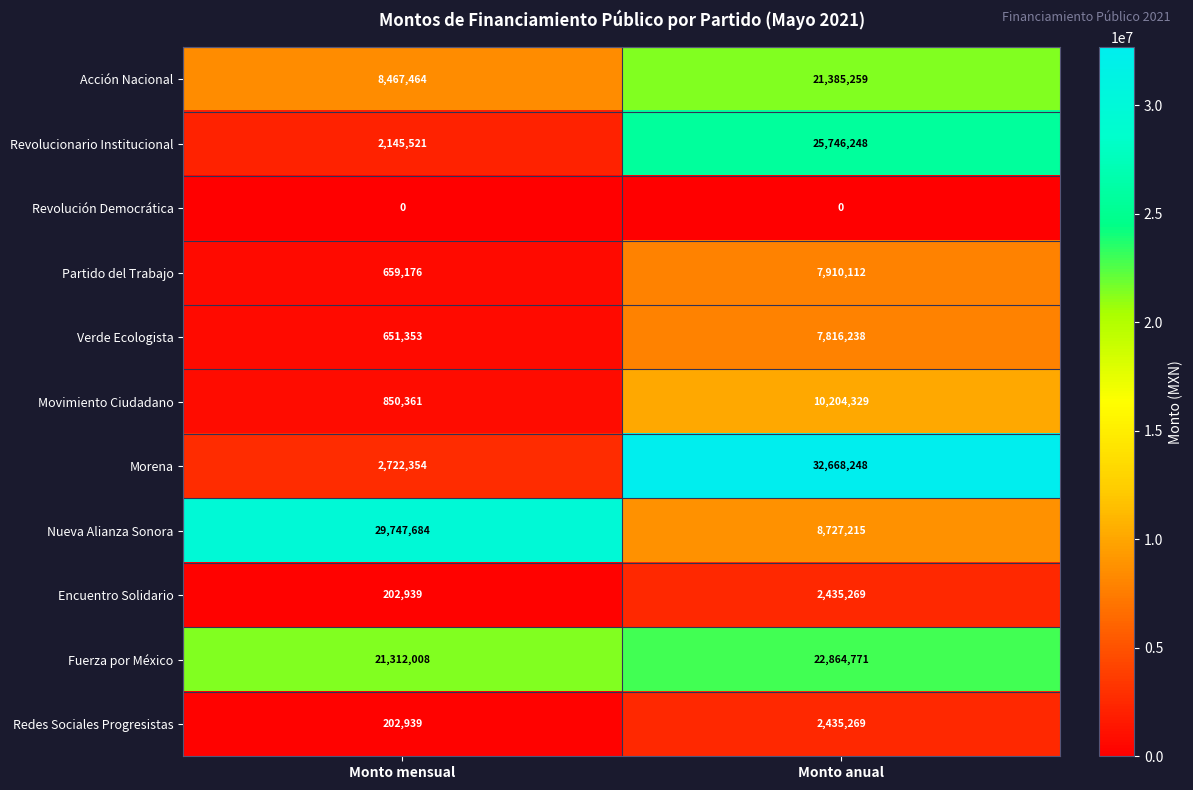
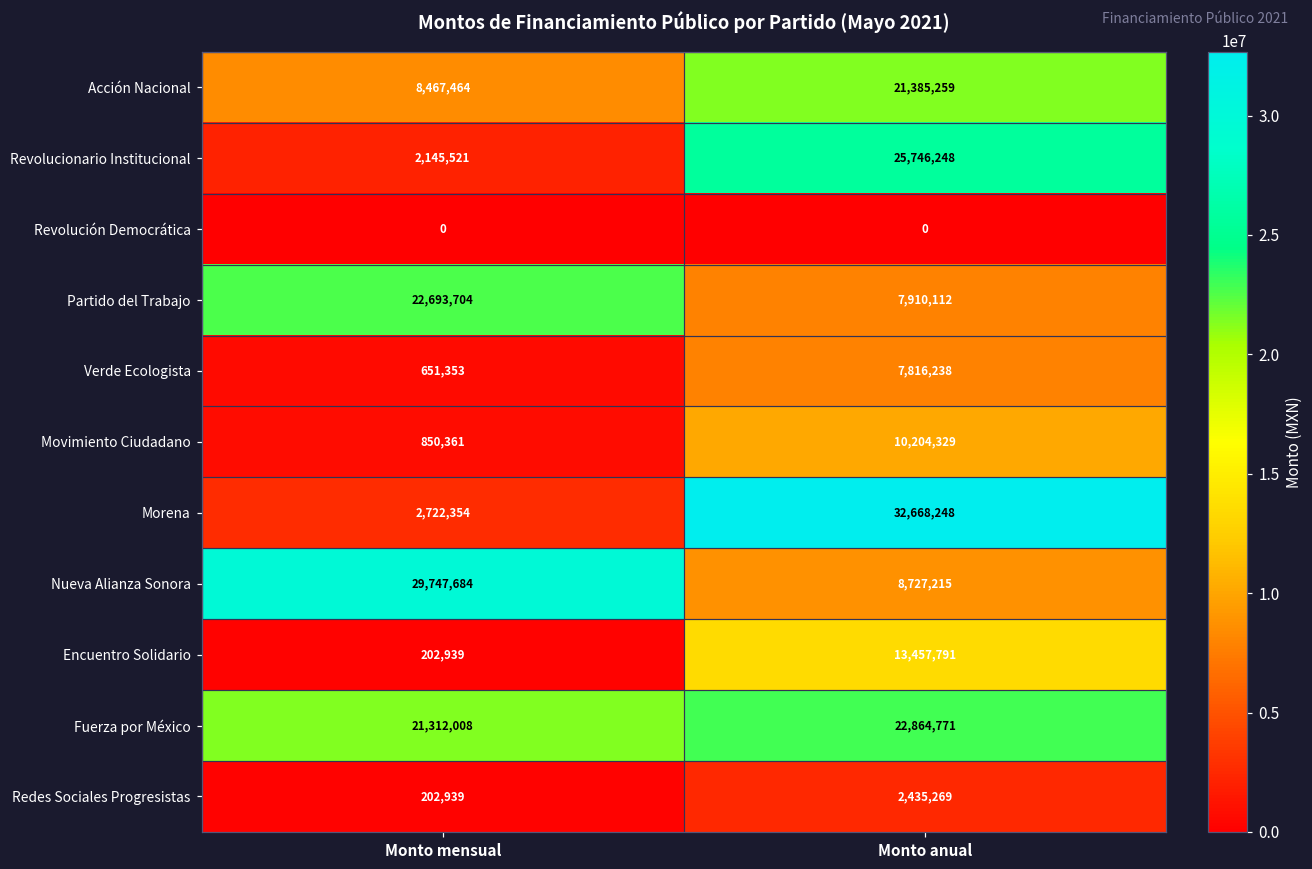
  {
    "Acción Nacional": {
      "Monto mensual": "8,467,464",
      "Monto anual": "21,385,259"
    },
    "Revolucionario Institucional": {
      "Monto mensual": "2,145,521",
      "Monto anual": "25,746,248"
    },
    "Revolución Democrática": {
      "Monto mensual": "0",
      "Monto anual": "0"
    },
    "Partido del Trabajo": {
-     "Monto mensual": "659,176",
+     "Monto mensual": "22,693,704",
      "Monto anual": "7,910,112"
    },
    "Verde Ecologista": {
      "Monto mensual": "651,353",
      "Monto anual": "7,816,238"
    },
    "Movimiento Ciudadano": {
      "Monto mensual": "850,361",
      "Monto anual": "10,204,329"
    },
    "Morena": {
      "Monto mensual": "2,722,354",
      "Monto anual": "32,668,248"
    },
    "Nueva Alianza Sonora": {
      "Monto mensual": "29,747,684",
      "Monto anual": "8,727,215"
    },
    "Encuentro Solidario": {
      "Monto mensual": "202,939",
-     "Monto anual": "2,435,269"
+     "Monto anual": "13,457,791"
    },
    "Fuerza por México": {
      "Monto mensual": "21,312,008",
      "Monto anual": "22,864,771"
    },
    "Redes Sociales Progresistas": {
      "Monto mensual": "202,939",
      "Monto anual": "2,435,269"
    }
  }
